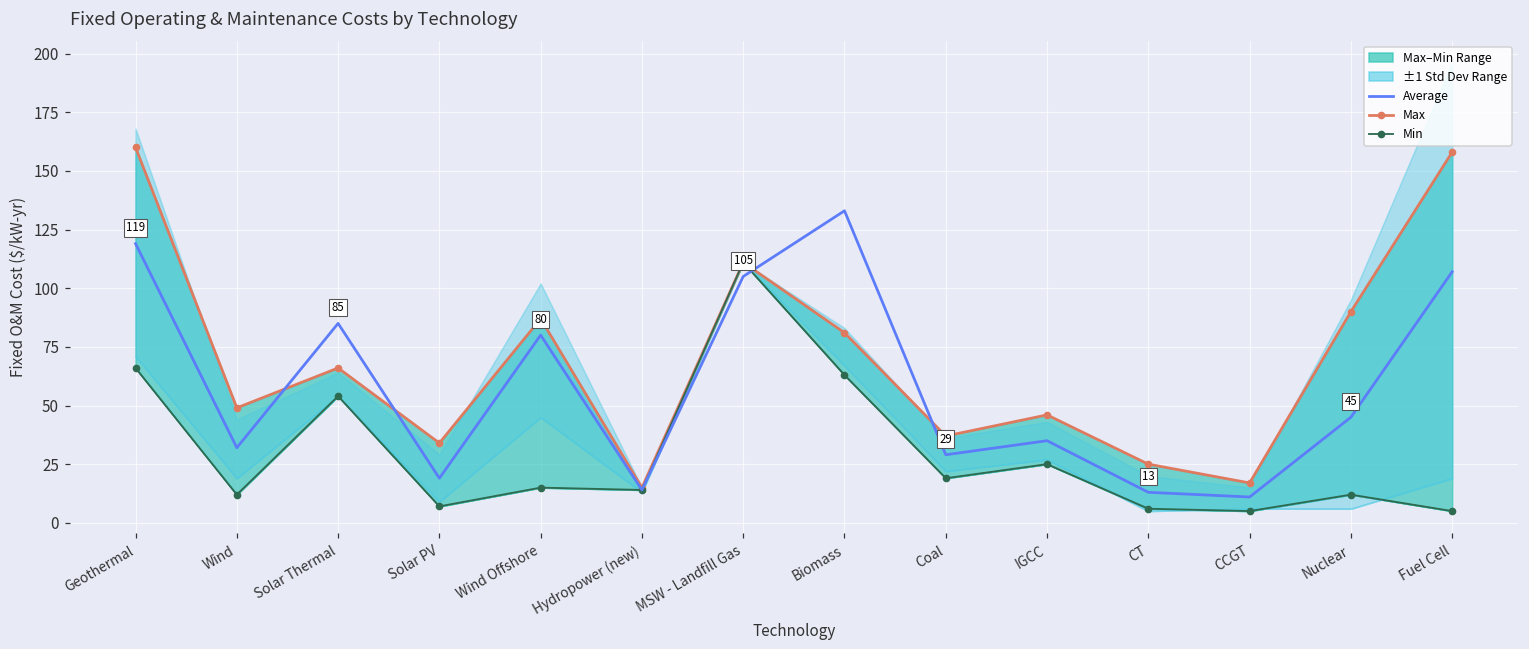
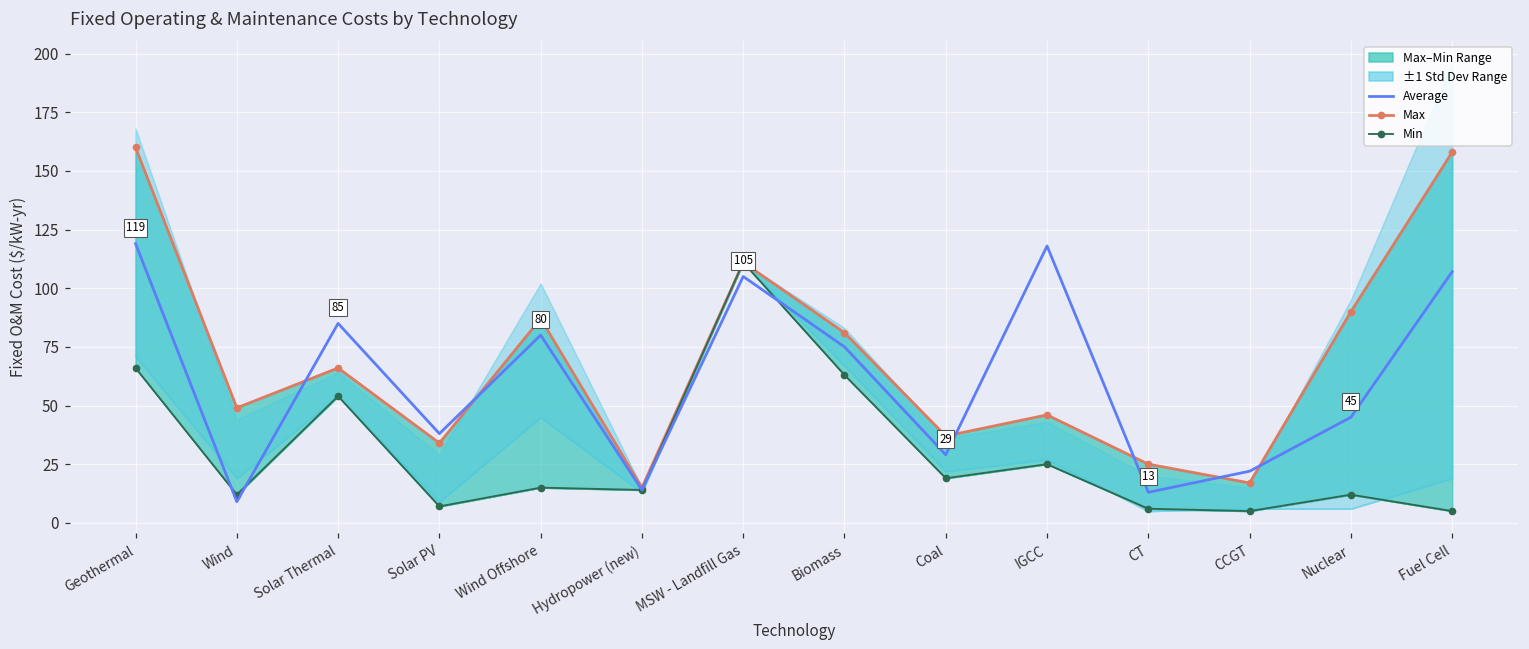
  {
    "Average": {
-     "Wind": 32,
-     "Solar PV": 19,
-     "Biomass": 133,
-     "IGCC": 35,
-     "CCGT": 11,
+     "Wind": 9,
+     "Solar PV": 38,
+     "Biomass": 75,
+     "IGCC": 118,
+     "CCGT": 22,
      "Fuel Cell": 107
    }
  }
